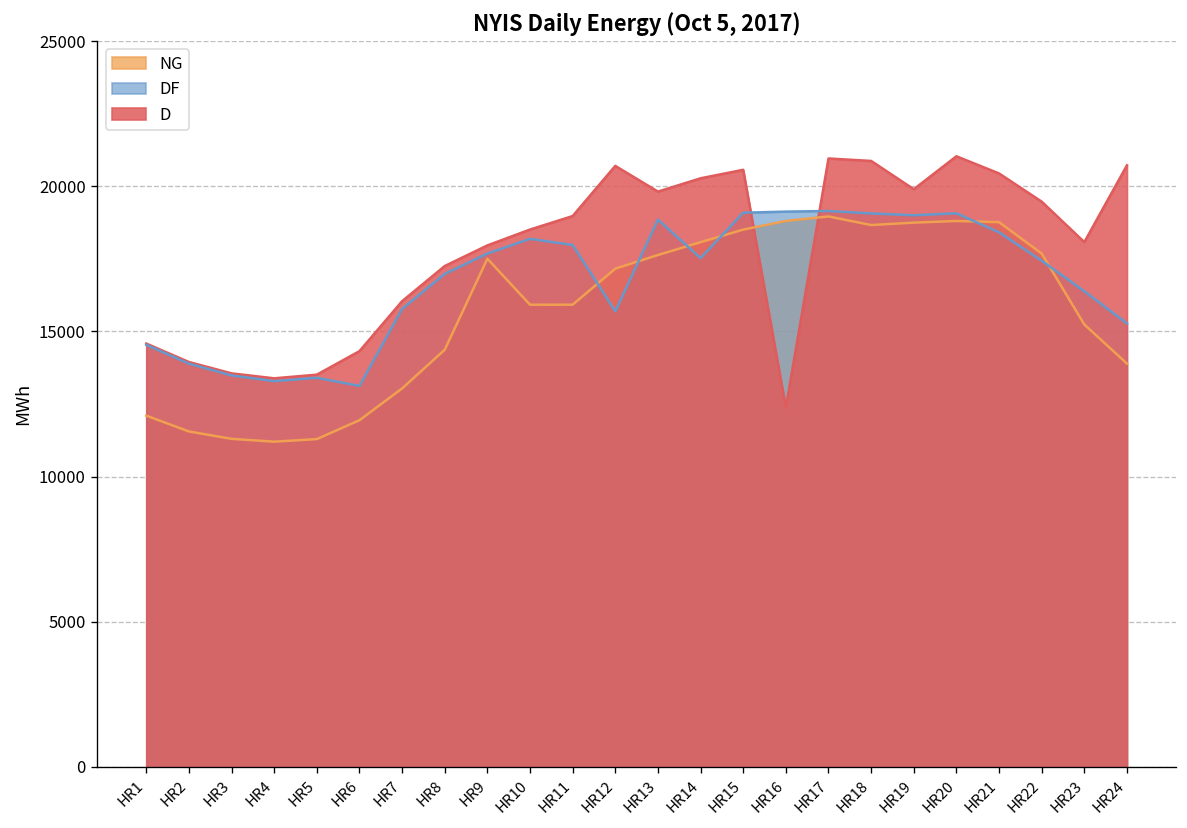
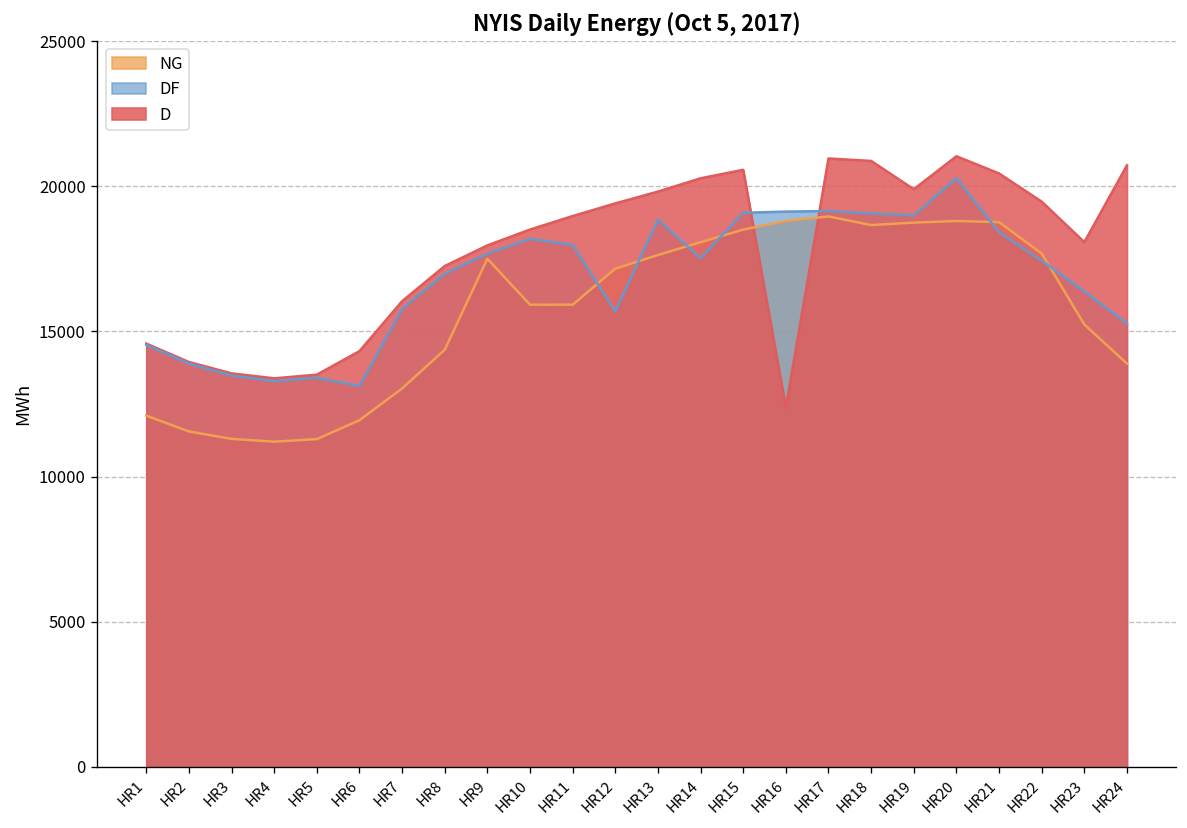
  {
    "NG": {
      "HR1": 12100,
      "HR2": 11600,
      "HR3": 11300,
      "HR4": 11200,
      "HR5": 11300,
      "HR6": 11900,
      "HR7": 13000,
      "HR8": 14400,
      "HR9": 17500,
      "HR10": 15900,
      "HR11": 15900,
      "HR12": 17200,
      "HR13": 17600,
      "HR14": 18100,
      "HR15": 18500,
      "HR16": 18800,
      "HR17": 19000,
      "HR18": 18700,
      "HR19": 18700,
      "HR20": 18800,
      "HR21": 18800,
      "HR22": 17700,
      "HR23": 15200,
      "HR24": 13900
    },
    "DF": {
      "HR5": 13400,
      "HR6": 13100,
      "HR7": 15800,
      "HR8": 17000,
      "HR9": 17700,
      "HR10": 18200,
      "HR11": 18000,
      "HR12": 15700,
      "HR13": 18900,
      "HR14": 17500,
      "HR15": 19100,
      "HR16": 19100,
      "HR17": 19200,
      "HR18": 19100,
      "HR19": 19000,
-     "HR20": 19100,
+     "HR20": 20300,
      "HR21": 18400,
      "HR22": 17400,
      "HR23": 16400,
      "HR24": 15300
    },
    "D": {
      "HR5": 13500,
      "HR6": 14300,
      "HR7": 16000,
      "HR8": 17300,
      "HR9": 18000,
      "HR10": 18500,
      "HR11": 19000,
-     "HR12": 20700,
+     "HR12": 19400,
      "HR13": 19800,
      "HR14": 20300,
      "HR15": 20600,
      "HR16": 12400,
      "HR17": 21000,
      "HR18": 20900,
      "HR19": 19900,
      "HR20": 21000,
      "HR21": 20400,
      "HR22": 19500,
      "HR23": 18100,
      "HR24": 20700
    }
  }
